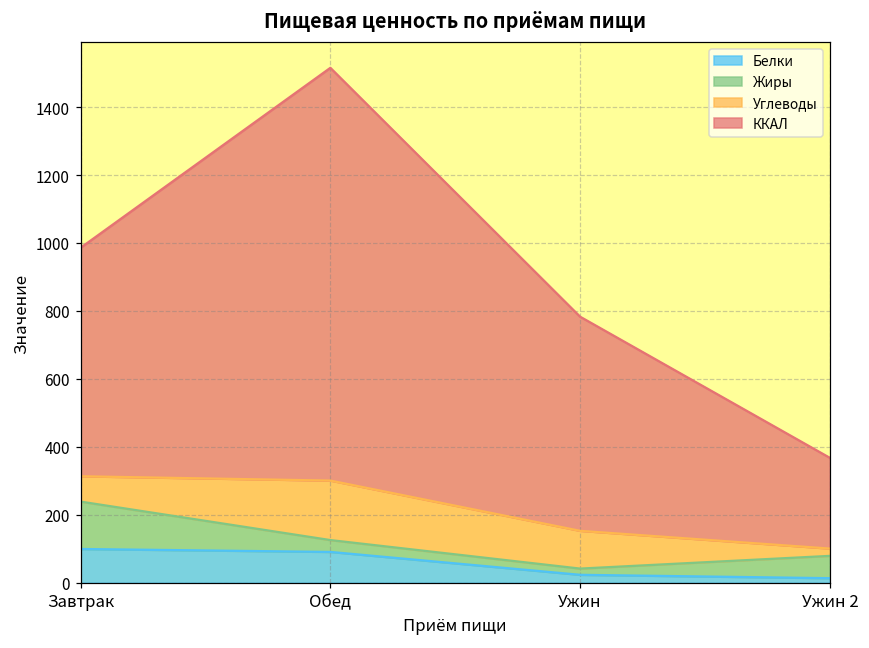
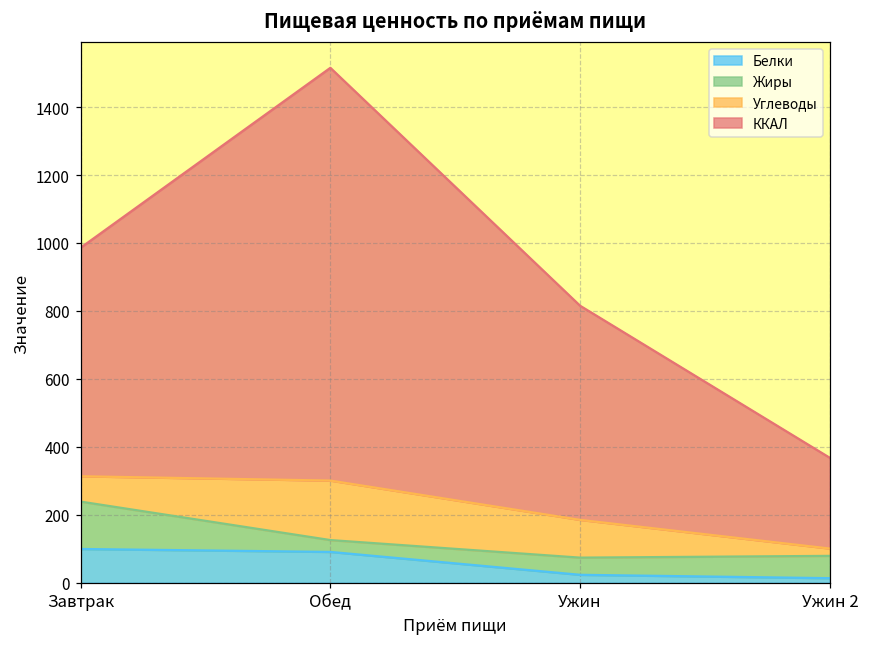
  {
    "Белки": {
      "Завтрак": 100,
      "Обед": 90,
      "Ужин": 20,
      "Ужин 2": 10
    },
    "Жиры": {
      "Завтрак": 140,
      "Обед": 30,
-     "Ужин": 20,
+     "Ужин": 50,
      "Ужин 2": 70
    },
    "Углеводы": {
      "Завтрак": 70,
      "Обед": 180,
      "Ужин": 110,
      "Ужин 2": 20
    },
    "ККАЛ": {
      "Завтрак": 670,
      "Обед": 1210,
      "Ужин": 630,
      "Ужин 2": 270
    }
  }
